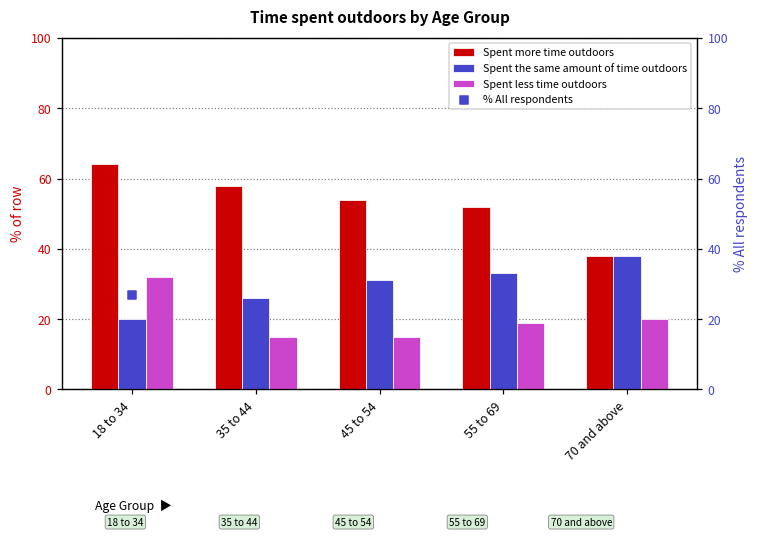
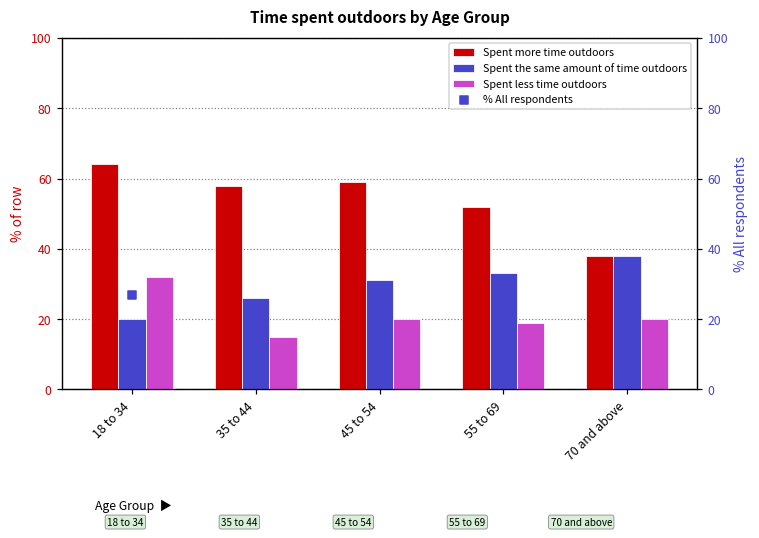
  {
    "Spent more time outdoors": {
      "18 to 34": 64,
      "35 to 44": 58,
-     "45 to 54": 54,
+     "45 to 54": 59,
      "55 to 69": 52,
      "70 and above": 38
    },
    "Spent less time outdoors": {
      "18 to 34": 32,
      "35 to 44": 15,
-     "45 to 54": 15,
+     "45 to 54": 20,
      "55 to 69": 19,
      "70 and above": 20
    }
  }
